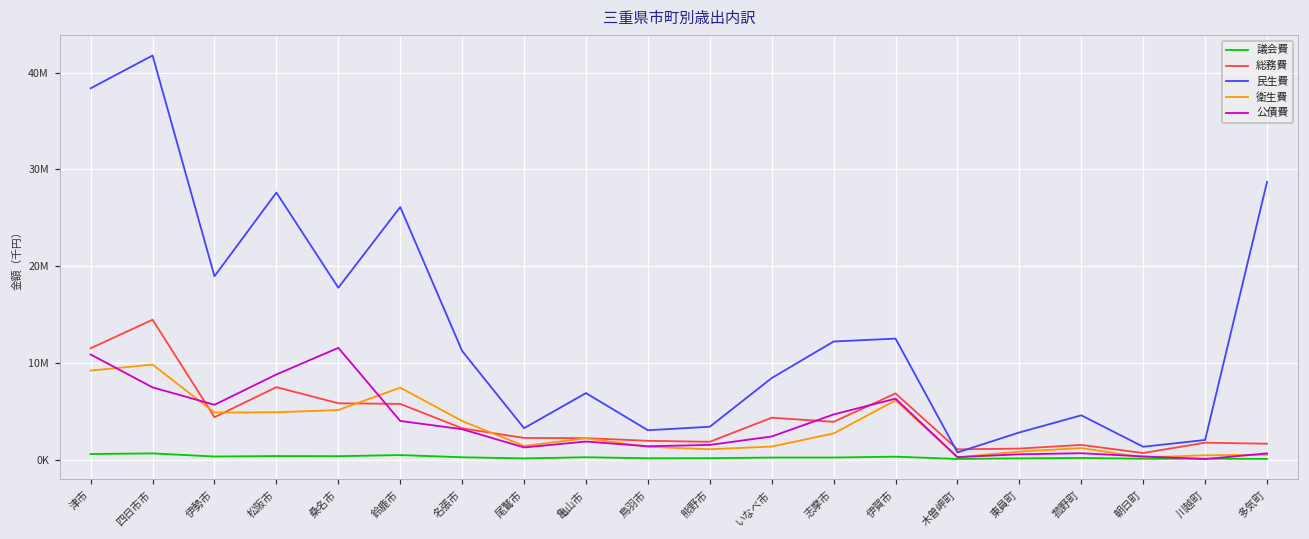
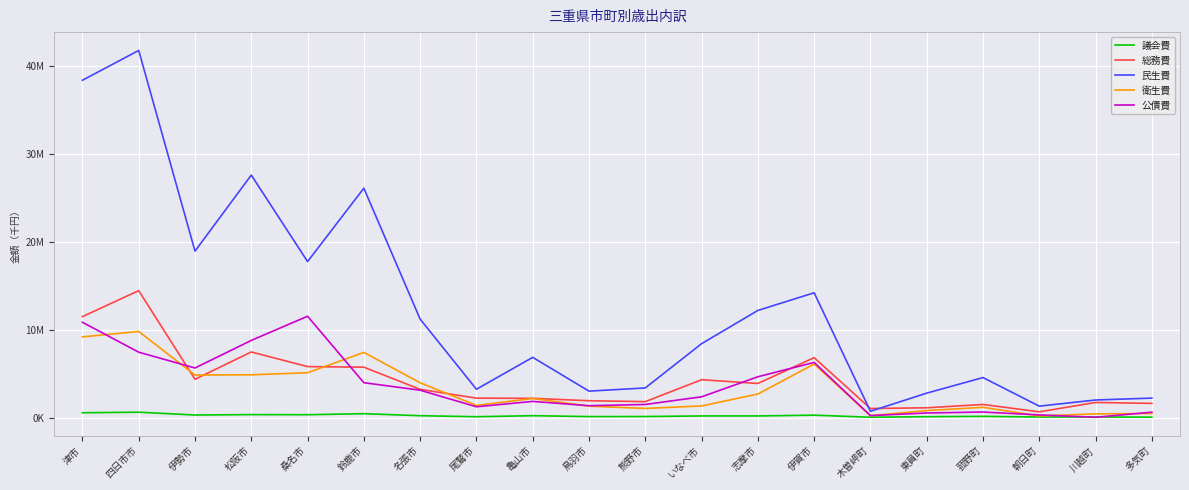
  {
    "議会費": {
      "津市": 1000000,
      "四日市市": 1000000,
      "伊勢市": 0,
      "松阪市": 0,
      "桑名市": 0,
      "鈴鹿市": 0,
      "名張市": 0,
      "尾鷲市": 0,
      "亀山市": 0,
      "鳥羽市": 0,
      "熊野市": 0,
      "いなべ市": 0,
      "志摩市": 0,
      "伊賀市": 0,
      "東員町": 0,
      "菰野町": 0,
      "多気町": 0
    },
    "総務費": {
      "津市": 11000000,
      "四日市市": 14000000,
      "伊勢市": 4000000,
      "松阪市": 7000000,
      "桑名市": 6000000,
      "鈴鹿市": 6000000,
      "尾鷲市": 2000000,
      "鳥羽市": 2000000,
      "熊野市": 2000000,
      "いなべ市": 4000000,
      "志摩市": 4000000,
      "伊賀市": 7000000,
      "木曽岬町": 1000000,
      "東員町": 1000000,
      "菰野町": 2000000,
      "朝日町": 1000000,
      "多気町": 2000000
    },
    "民生費": {
      "津市": 38000000,
      "四日市市": 42000000,
      "伊勢市": 19000000,
      "松阪市": 28000000,
      "桑名市": 18000000,
      "鈴鹿市": 26000000,
      "名張市": 11000000,
      "尾鷲市": 3000000,
      "亀山市": 7000000,
      "鳥羽市": 3000000,
      "熊野市": 3000000,
      "いなべ市": 8000000,
      "志摩市": 12000000,
-     "伊賀市": 12000000,
+     "伊賀市": 14000000,
      "木曽岬町": 1000000,
      "東員町": 3000000,
      "菰野町": 5000000,
      "朝日町": 1000000,
-     "多気町": 29000000
+     "多気町": 2000000
    },
    "衛生費": {
      "津市": 9000000,
      "四日市市": 10000000,
      "伊勢市": 5000000,
      "松阪市": 5000000,
      "桑名市": 5000000,
      "鈴鹿市": 7000000,
      "名張市": 4000000,
      "熊野市": 1000000,
      "いなべ市": 1000000,
      "志摩市": 3000000,
      "菰野町": 1000000,
      "川越町": 0
    },
    "公債費": {
      "津市": 11000000,
      "四日市市": 7000000,
      "伊勢市": 6000000,
      "松阪市": 9000000,
      "桑名市": 12000000,
      "鈴鹿市": 4000000,
      "亀山市": 2000000,
      "熊野市": 2000000,
      "いなべ市": 2000000,
      "志摩市": 5000000,
      "菰野町": 1000000
    }
  }
